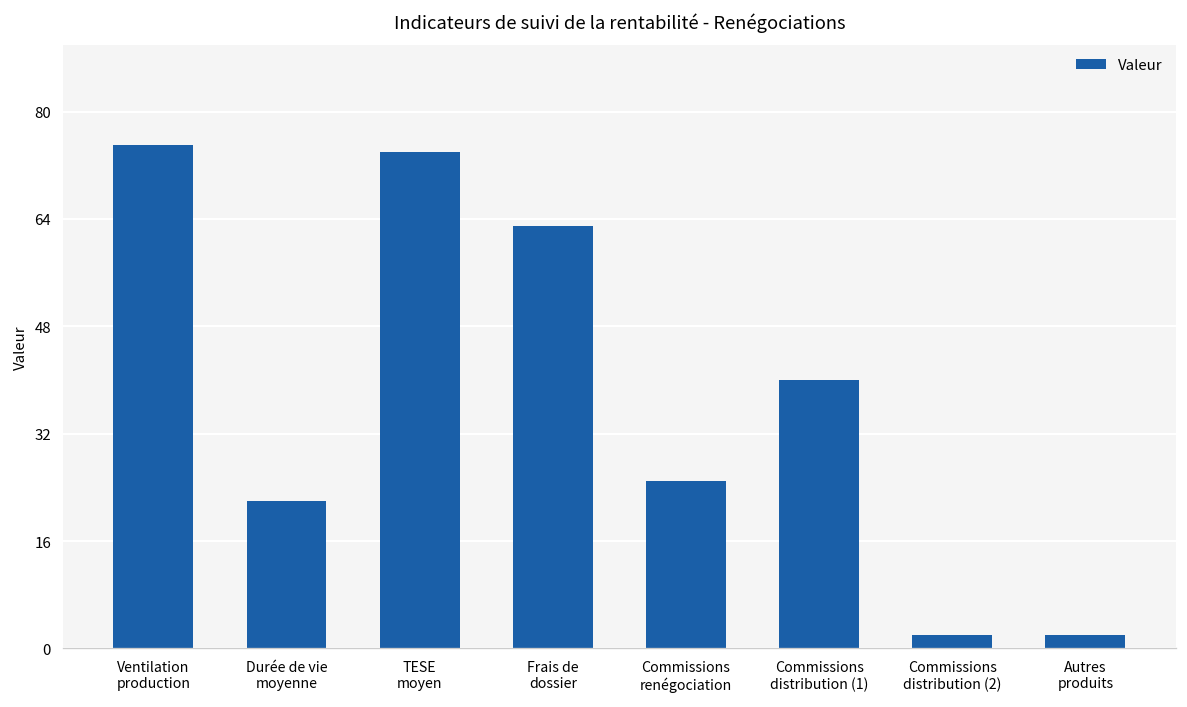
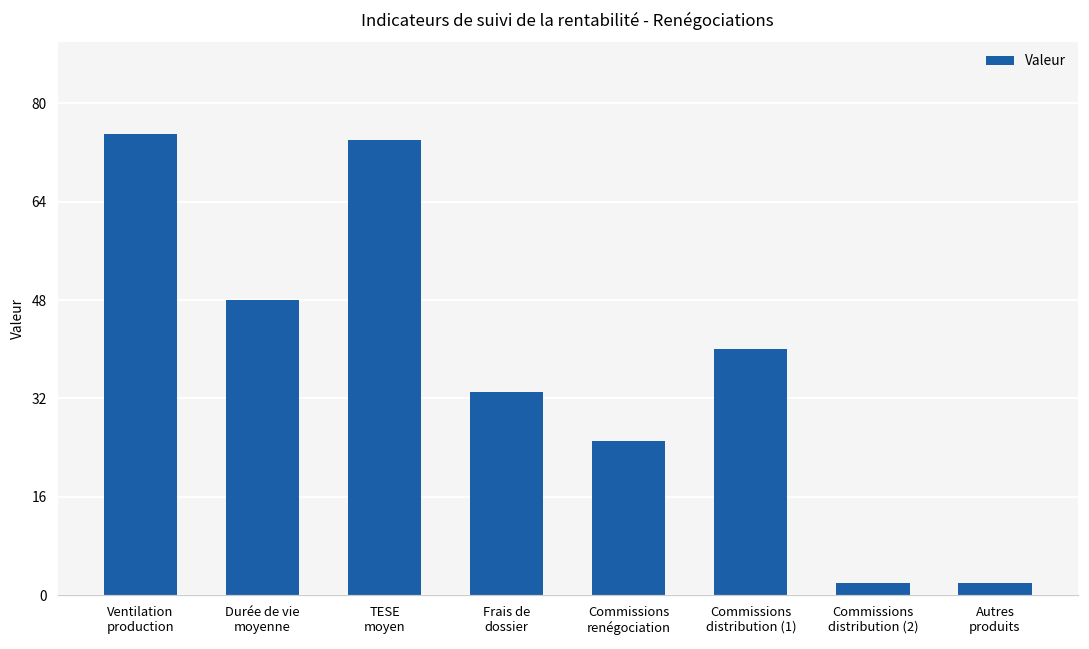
  {
    "Ventilation production": 75,
-   "Durée de vie moyenne": 22,
+   "Durée de vie moyenne": 48,
    "TESE moyen": 74,
-   "Frais de dossier": 63,
+   "Frais de dossier": 33,
    "Commissions renégociation": 25,
    "Commissions distribution (1)": 40,
    "Commissions distribution (2)": 2,
    "Autres produits": 2
  }
